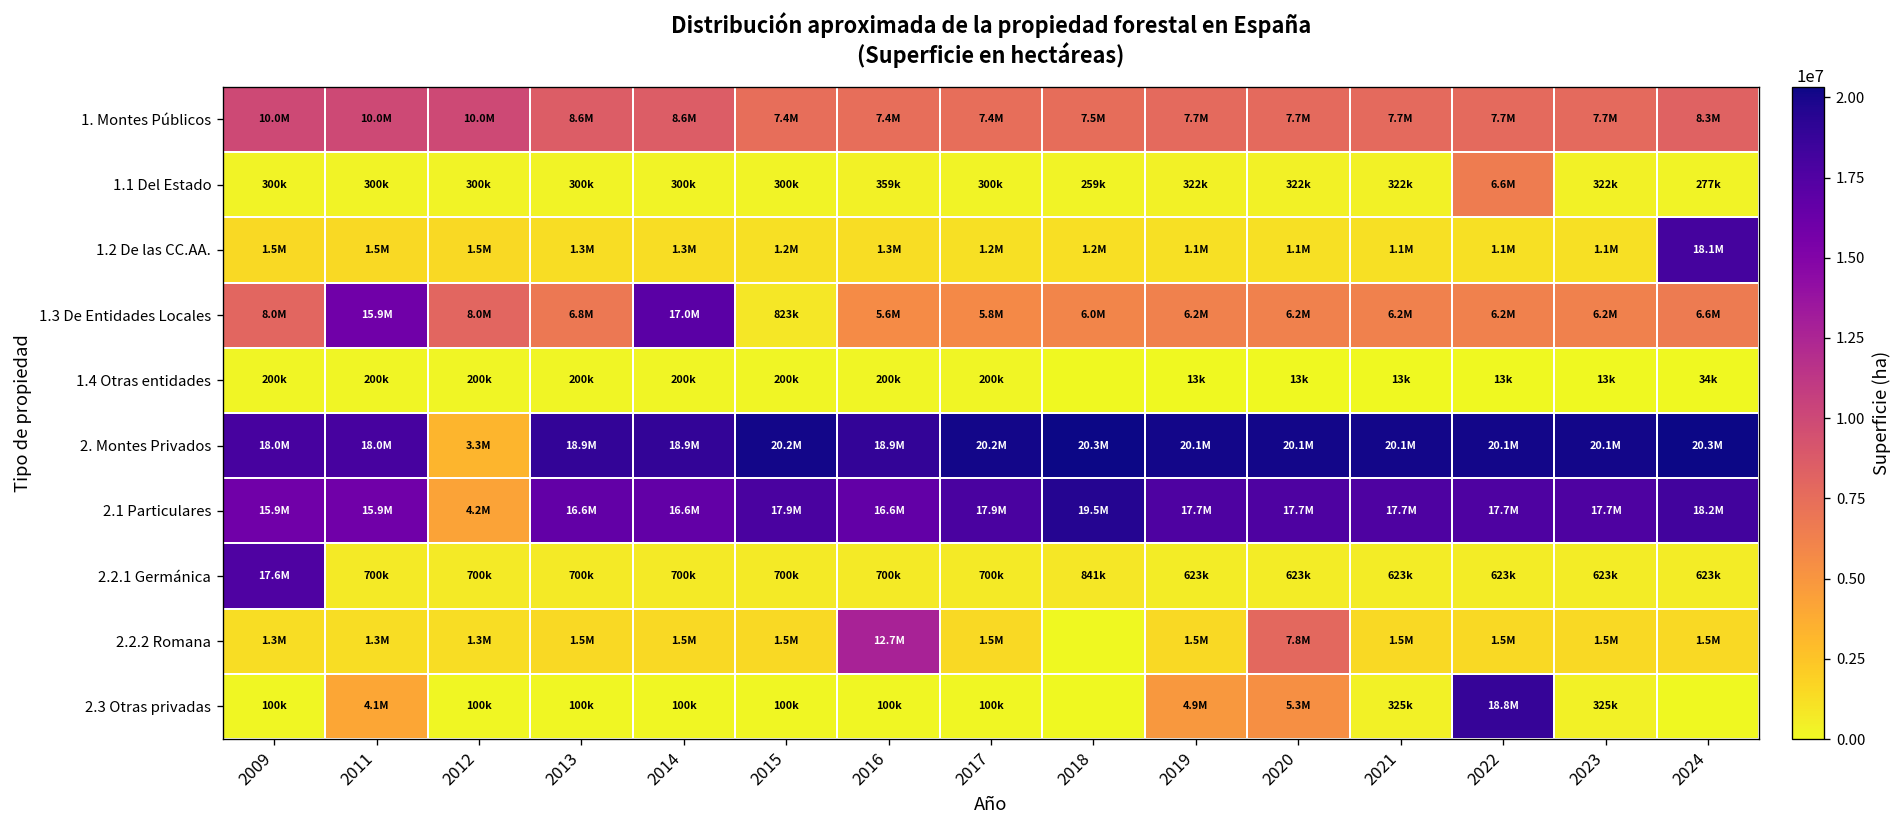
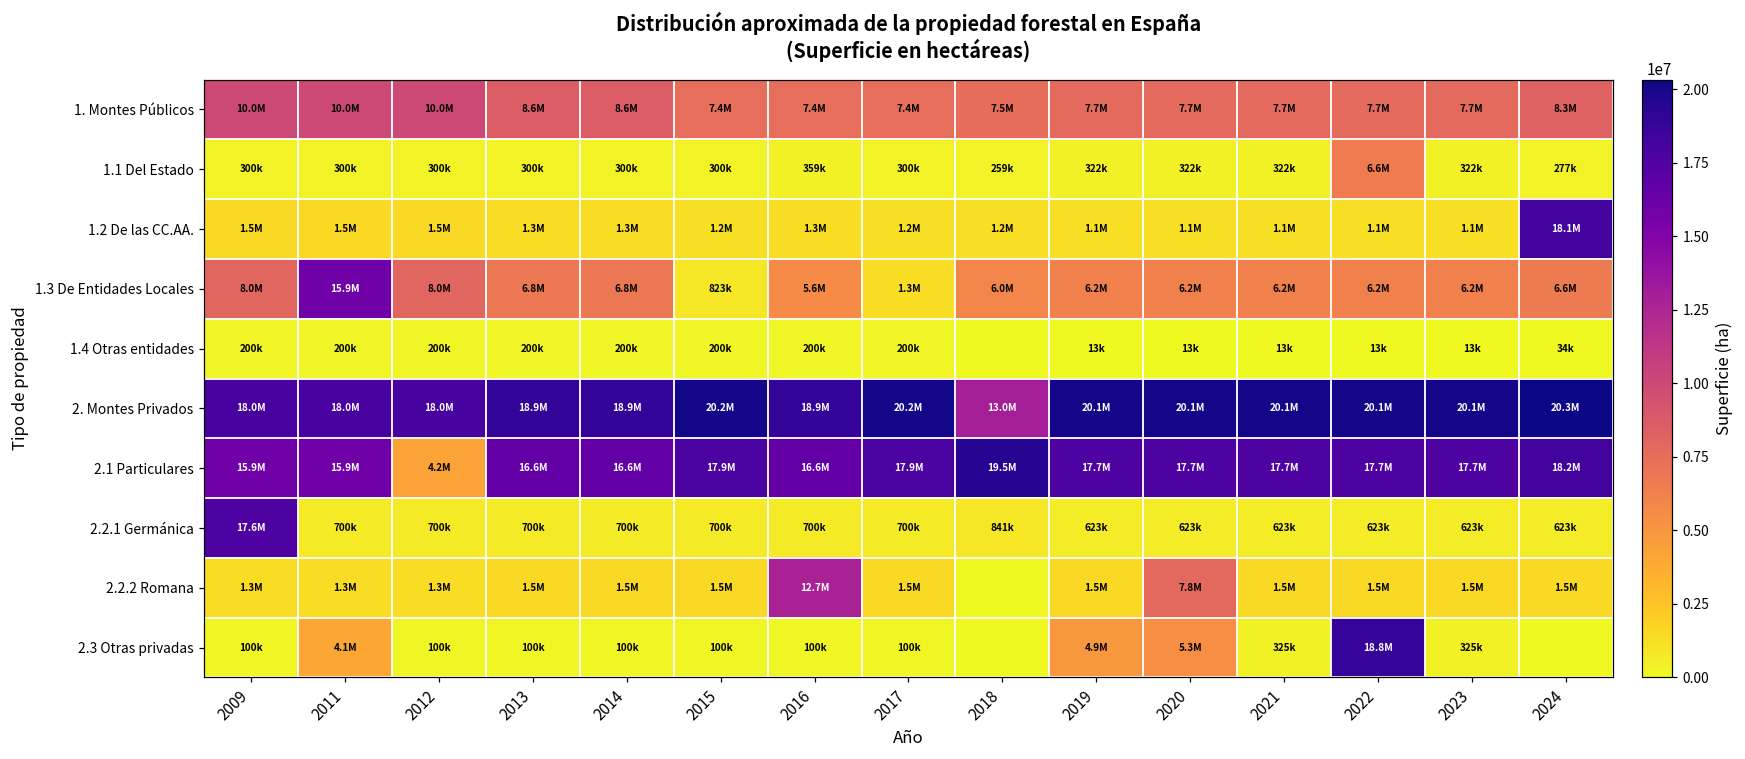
  {
    "1. Montes Públicos": {
      "2009": "10.0M",
      "2011": "10.0M",
      "2012": "10.0M",
      "2013": "8.6M",
      "2014": "8.6M",
      "2015": "7.4M",
      "2016": "7.4M",
      "2017": "7.4M",
      "2018": "7.5M",
      "2019": "7.7M",
      "2020": "7.7M",
      "2021": "7.7M",
      "2022": "7.7M",
      "2023": "7.7M",
      "2024": "8.3M"
    },
    "1.1 Del Estado": {
      "2009": "300k",
      "2011": "300k",
      "2012": "300k",
      "2013": "300k",
      "2014": "300k",
      "2015": "300k",
      "2016": "359k",
      "2017": "300k",
      "2018": "259k",
      "2019": "322k",
      "2020": "322k",
      "2021": "322k",
      "2022": "6.6M",
      "2023": "322k",
      "2024": "277k"
    },
    "1.2 De las CC.AA.": {
      "2009": "1.5M",
      "2011": "1.5M",
      "2012": "1.5M",
      "2013": "1.3M",
      "2014": "1.3M",
      "2015": "1.2M",
      "2016": "1.3M",
      "2017": "1.2M",
      "2018": "1.2M",
      "2019": "1.1M",
      "2020": "1.1M",
      "2021": "1.1M",
      "2022": "1.1M",
      "2023": "1.1M",
      "2024": "18.1M"
    },
    "1.3 De Entidades Locales": {
      "2009": "8.0M",
      "2011": "15.9M",
      "2012": "8.0M",
      "2013": "6.8M",
-     "2014": "17.0M",
+     "2014": "6.8M",
      "2015": "823k",
      "2016": "5.6M",
-     "2017": "5.8M",
+     "2017": "1.3M",
      "2018": "6.0M",
      "2019": "6.2M",
      "2020": "6.2M",
      "2021": "6.2M",
      "2022": "6.2M",
      "2023": "6.2M",
      "2024": "6.6M"
    },
    "1.4 Otras entidades": {
      "2009": "200k",
      "2011": "200k",
      "2012": "200k",
      "2013": "200k",
      "2014": "200k",
      "2015": "200k",
      "2016": "200k",
      "2017": "200k",
      "2019": "13k",
      "2020": "13k",
      "2021": "13k",
      "2022": "13k",
      "2023": "13k",
      "2024": "34k"
    },
    "2. Montes Privados": {
      "2009": "18.0M",
      "2011": "18.0M",
-     "2012": "3.3M",
+     "2012": "18.0M",
      "2013": "18.9M",
      "2014": "18.9M",
      "2015": "20.2M",
      "2016": "18.9M",
      "2017": "20.2M",
-     "2018": "20.3M",
+     "2018": "13.0M",
      "2019": "20.1M",
      "2020": "20.1M",
      "2021": "20.1M",
      "2022": "20.1M",
      "2023": "20.1M",
      "2024": "20.3M"
    },
    "2.1 Particulares": {
      "2009": "15.9M",
      "2011": "15.9M",
      "2012": "4.2M",
      "2013": "16.6M",
      "2014": "16.6M",
      "2015": "17.9M",
      "2016": "16.6M",
      "2017": "17.9M",
      "2018": "19.5M",
      "2019": "17.7M",
      "2020": "17.7M",
      "2021": "17.7M",
      "2022": "17.7M",
      "2023": "17.7M",
      "2024": "18.2M"
    },
    "2.2.1 Germánica": {
      "2009": "17.6M",
      "2011": "700k",
      "2012": "700k",
      "2013": "700k",
      "2014": "700k",
      "2015": "700k",
      "2016": "700k",
      "2017": "700k",
      "2018": "841k",
      "2019": "623k",
      "2020": "623k",
      "2021": "623k",
      "2022": "623k",
      "2023": "623k",
      "2024": "623k"
    },
    "2.2.2 Romana": {
      "2009": "1.3M",
      "2011": "1.3M",
      "2012": "1.3M",
      "2013": "1.5M",
      "2014": "1.5M",
      "2015": "1.5M",
      "2016": "12.7M",
      "2017": "1.5M",
      "2019": "1.5M",
      "2020": "7.8M",
      "2021": "1.5M",
      "2022": "1.5M",
      "2023": "1.5M",
      "2024": "1.5M"
    },
    "2.3 Otras privadas": {
      "2009": "100k",
      "2011": "4.1M",
      "2012": "100k",
      "2013": "100k",
      "2014": "100k",
      "2015": "100k",
      "2016": "100k",
      "2017": "100k",
      "2019": "4.9M",
      "2020": "5.3M",
      "2021": "325k",
      "2022": "18.8M",
      "2023": "325k"
    }
  }
